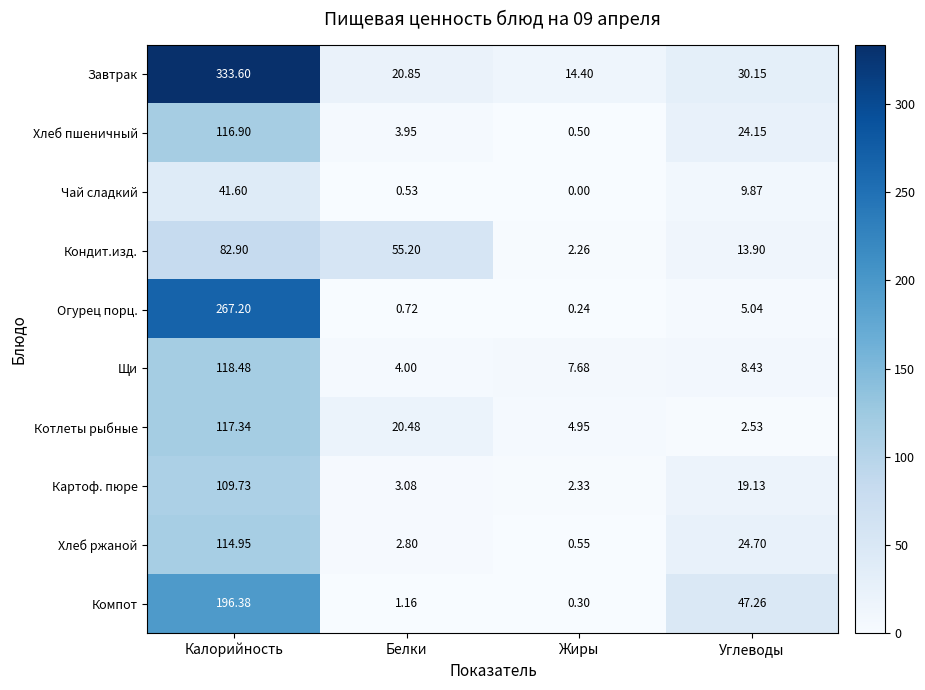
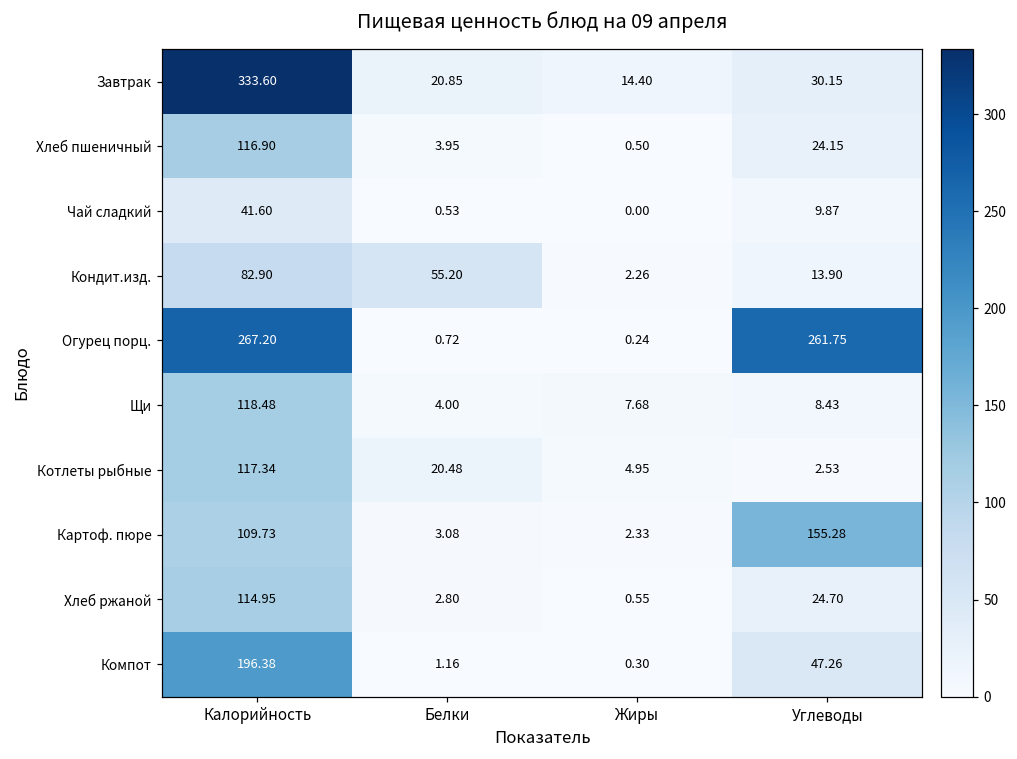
  {
    "Завтрак": {
      "Калорийность": 333.60,
      "Белки": 20.85,
      "Жиры": 14.40,
      "Углеводы": 30.15
    },
    "Хлеб пшеничный": {
      "Калорийность": 116.90,
      "Белки": 3.95,
      "Жиры": 0.50,
      "Углеводы": 24.15
    },
    "Чай сладкий": {
      "Калорийность": 41.60,
      "Белки": 0.53,
      "Жиры": 0.00,
      "Углеводы": 9.87
    },
    "Кондит.изд.": {
      "Калорийность": 82.90,
      "Белки": 55.20,
      "Жиры": 2.26,
      "Углеводы": 13.90
    },
    "Огурец порц.": {
      "Калорийность": 267.20,
      "Белки": 0.72,
      "Жиры": 0.24,
-     "Углеводы": 5.04
+     "Углеводы": 261.75
    },
    "Щи": {
      "Калорийность": 118.48,
      "Белки": 4.00,
      "Жиры": 7.68,
      "Углеводы": 8.43
    },
    "Котлеты рыбные": {
      "Калорийность": 117.34,
      "Белки": 20.48,
      "Жиры": 4.95,
      "Углеводы": 2.53
    },
    "Картоф. пюре": {
      "Калорийность": 109.73,
      "Белки": 3.08,
      "Жиры": 2.33,
-     "Углеводы": 19.13
+     "Углеводы": 155.28
    },
    "Хлеб ржаной": {
      "Калорийность": 114.95,
      "Белки": 2.80,
      "Жиры": 0.55,
      "Углеводы": 24.70
    },
    "Компот": {
      "Калорийность": 196.38,
      "Белки": 1.16,
      "Жиры": 0.30,
      "Углеводы": 47.26
    }
  }
